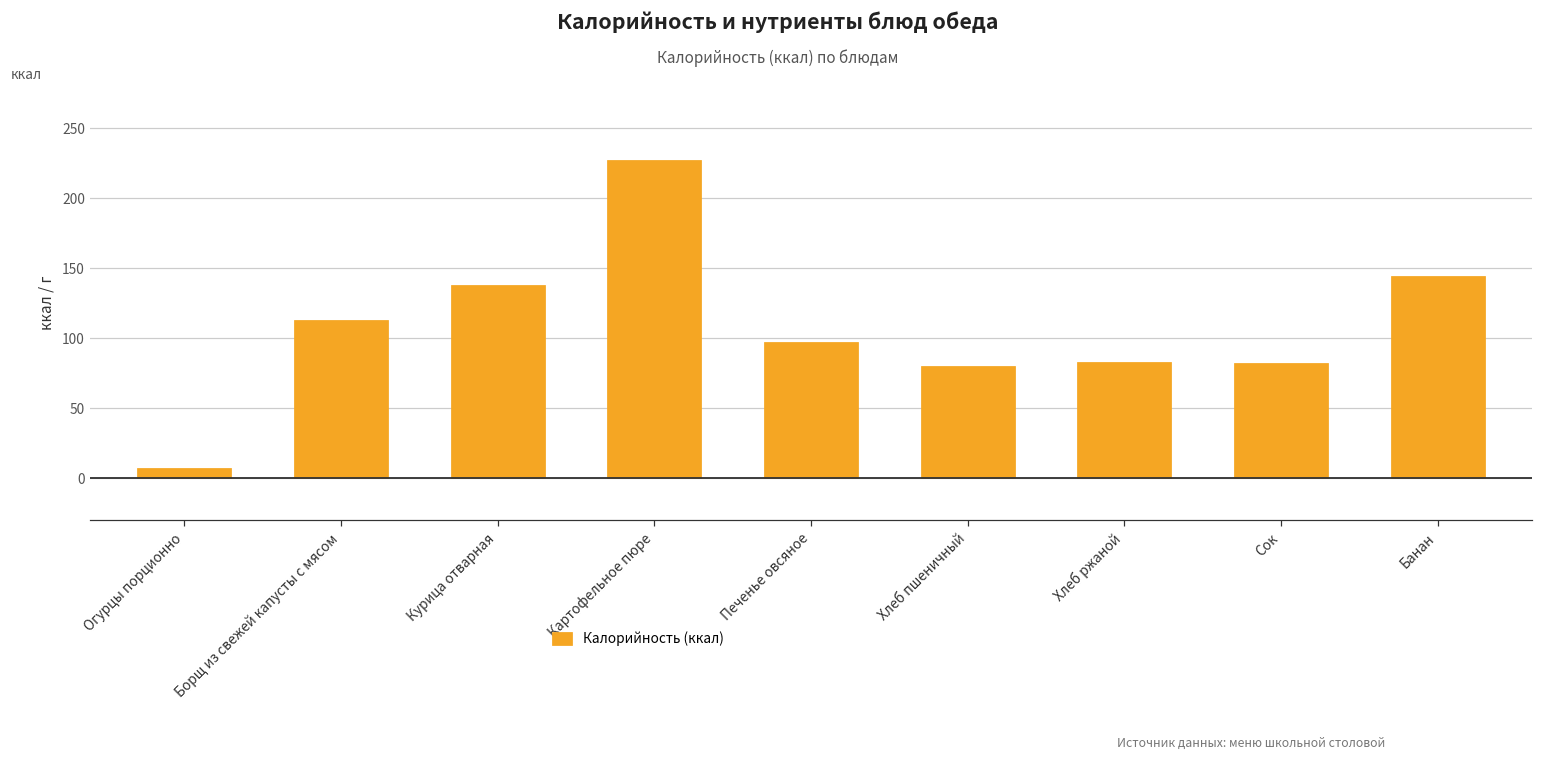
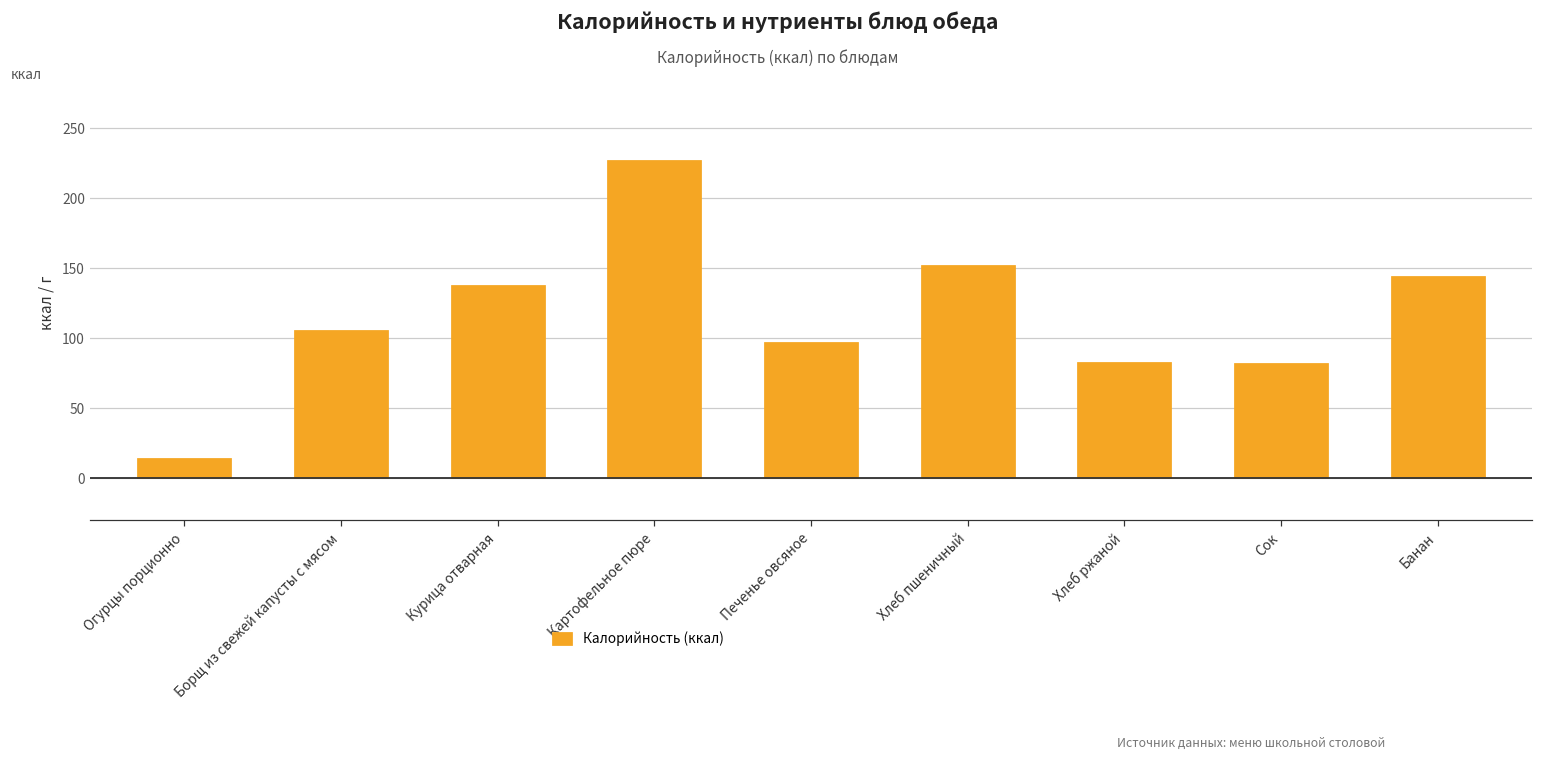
  {
-   "Огурцы порционно": 7,
-   "Борщ из свежей капусты с мясом": 113,
+   "Огурцы порционно": 14,
+   "Борщ из свежей капусты с мясом": 106,
    "Курица отварная": 138,
    "Картофельное пюре": 227,
    "Печенье овсяное": 97,
-   "Хлеб пшеничный": 80,
+   "Хлеб пшеничный": 152,
    "Хлеб ржаной": 83,
    "Сок": 82,
    "Банан": 144
  }
